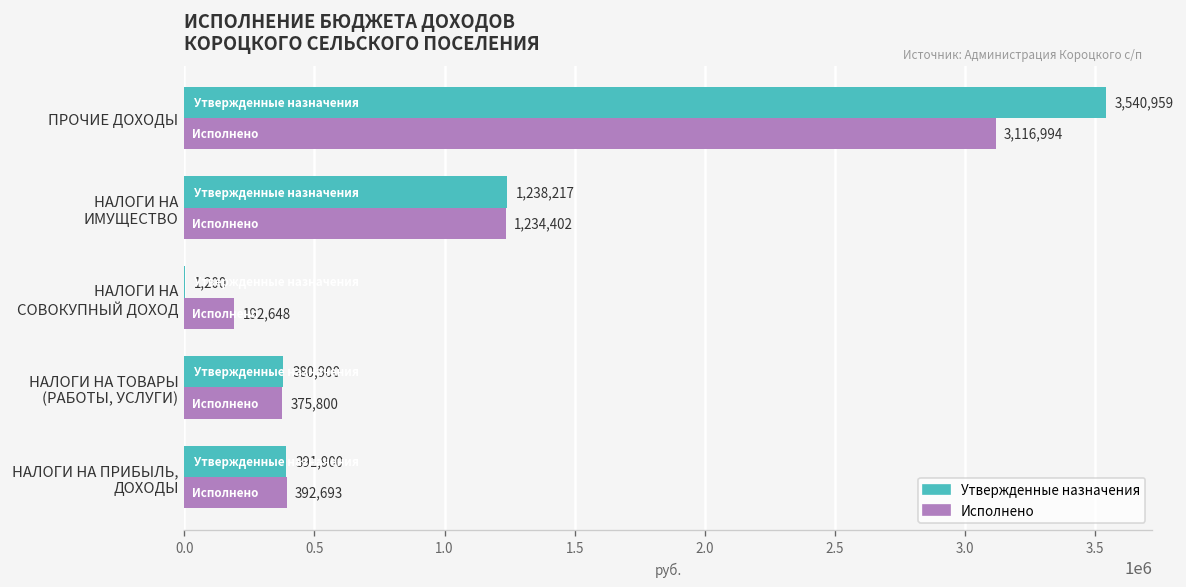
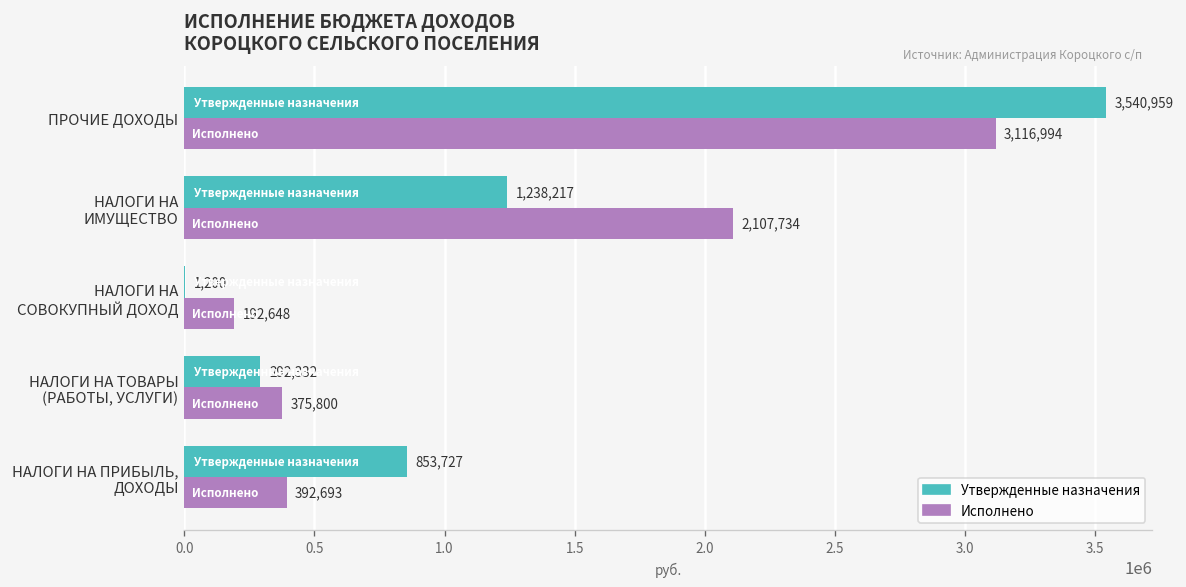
  {
    "Утвержденные назначения": {
      "ПРОЧИЕ ДОХОДЫ": "3,540,959",
      "НАЛОГИ НА ИМУЩЕСТВО": "1,238,217",
      "НАЛОГИ НА СОВОКУПНЫЙ ДОХОД": "1,200",
-     "НАЛОГИ НА ТОВАРЫ (РАБОТЫ, УСЛУГИ)": "380,900",
-     "НАЛОГИ НА ПРИБЫЛЬ, ДОХОДЫ": "391,900"
+     "НАЛОГИ НА ТОВАРЫ (РАБОТЫ, УСЛУГИ)": "292,332",
+     "НАЛОГИ НА ПРИБЫЛЬ, ДОХОДЫ": "853,727"
    },
    "Исполнено": {
      "ПРОЧИЕ ДОХОДЫ": "3,116,994",
-     "НАЛОГИ НА ИМУЩЕСТВО": "1,234,402",
+     "НАЛОГИ НА ИМУЩЕСТВО": "2,107,734",
      "НАЛОГИ НА ТОВАРЫ (РАБОТЫ, УСЛУГИ)": "375,800",
      "НАЛОГИ НА ПРИБЫЛЬ, ДОХОДЫ": "392,693"
    }
  }
